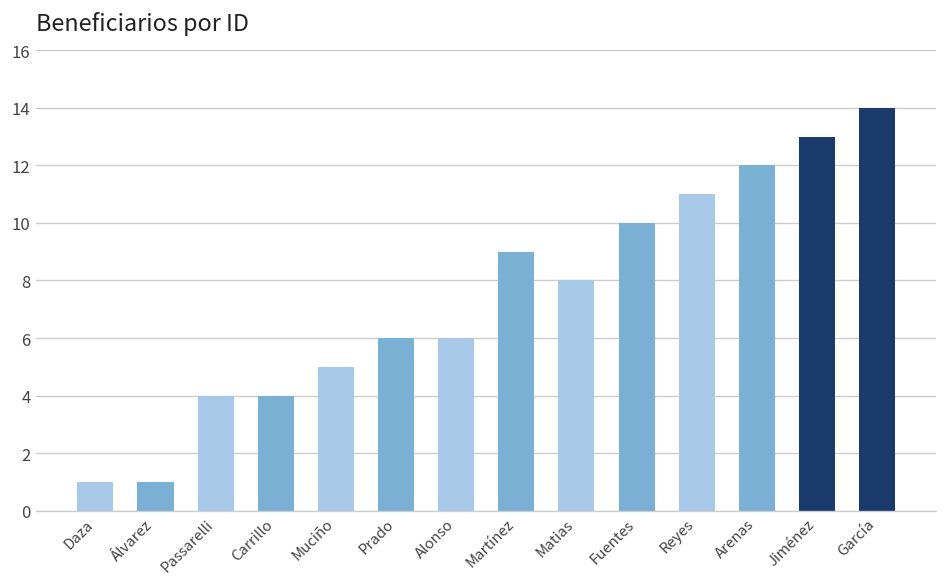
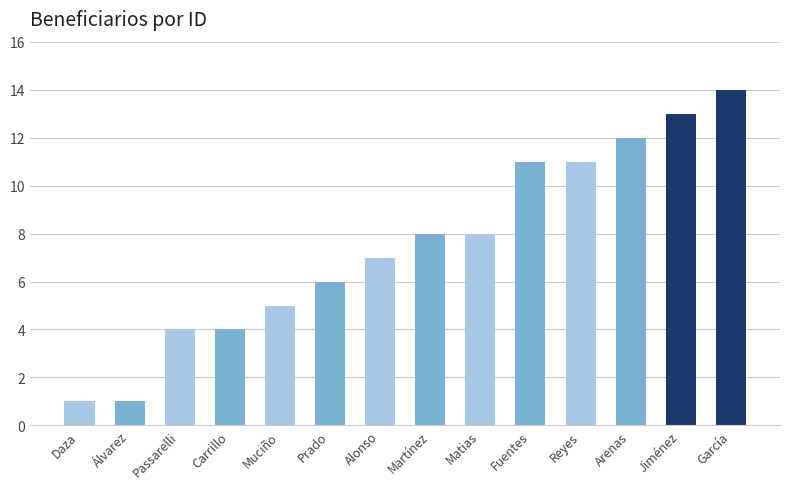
  {
    "Daza": 1,
    "Álvarez": 1,
    "Passarelli": 4,
    "Carrillo": 4,
    "Muciño": 5,
    "Prado": 6,
-   "Alonso": 6,
-   "Martínez": 9,
+   "Alonso": 7,
+   "Martínez": 8,
    "Matias": 8,
-   "Fuentes": 10,
+   "Fuentes": 11,
    "Reyes": 11,
    "Arenas": 12,
    "Jiménez": 13,
    "García": 14
  }
